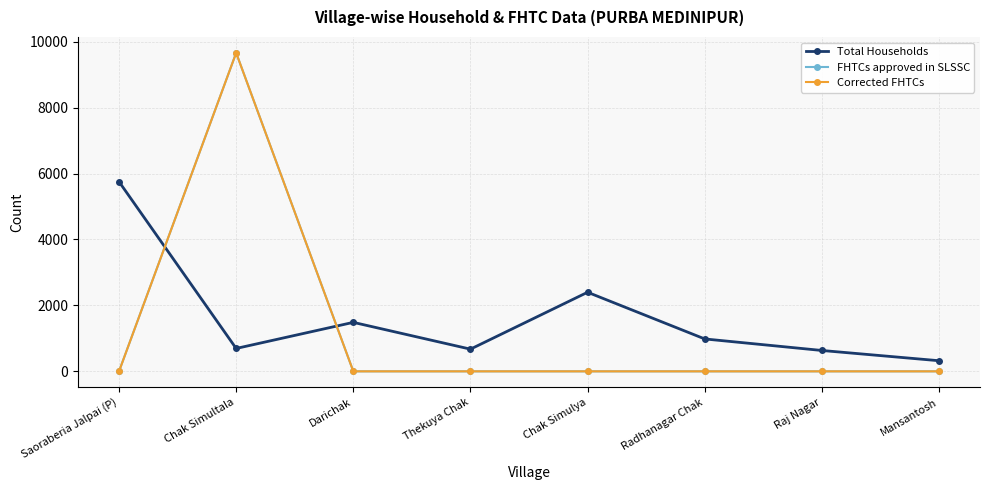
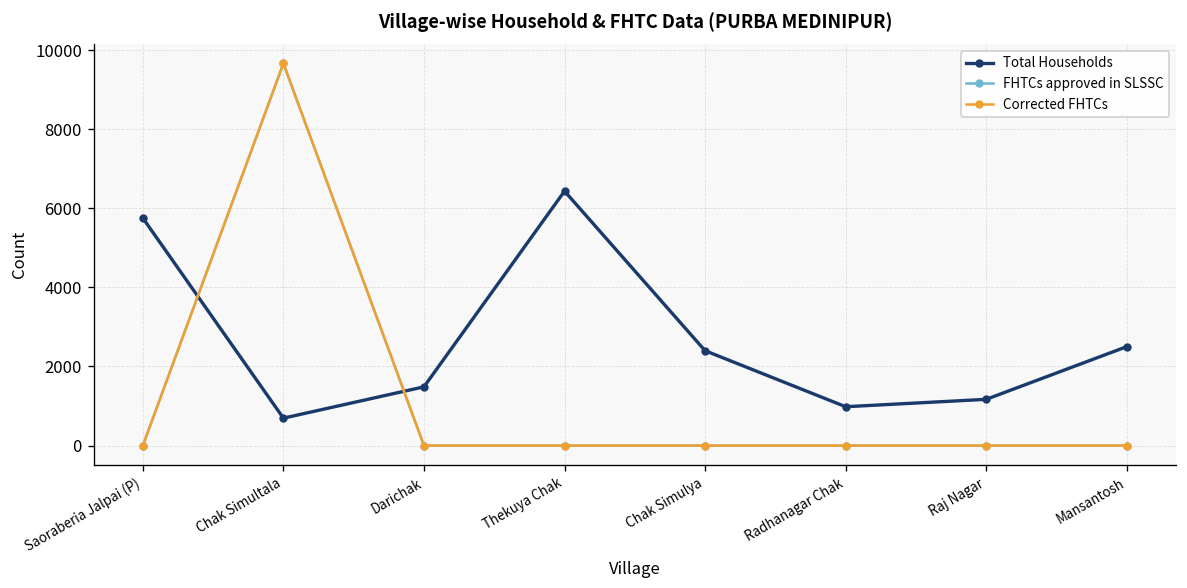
  {
    "Total Households": {
      "Saoraberia Jalpai (P)": 5800,
      "Chak Simultala": 700,
      "Darichak": 1500,
-     "Thekuya Chak": 700,
+     "Thekuya Chak": 6400,
      "Chak Simulya": 2400,
      "Radhanagar Chak": 1000,
-     "Raj Nagar": 600,
-     "Mansantosh": 300
+     "Raj Nagar": 1200,
+     "Mansantosh": 2500
    },
    "Corrected FHTCs": {
      "Saoraberia Jalpai (P)": 0,
      "Chak Simultala": 9700,
      "Darichak": 0,
      "Thekuya Chak": 0,
      "Chak Simulya": 0,
      "Radhanagar Chak": 0,
      "Raj Nagar": 0,
      "Mansantosh": 0
    }
  }
